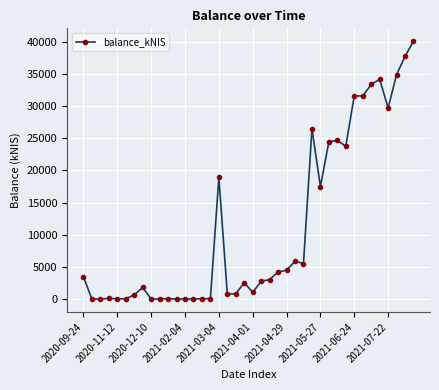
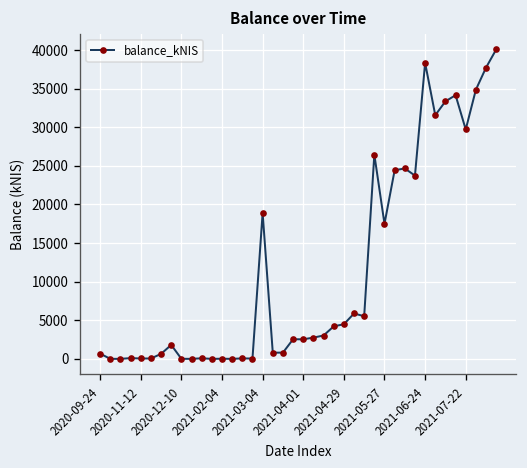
  {
-   "2020-09-24": 3000,
+   "2020-09-24": 1000,
    "2020-11-12": 0,
    "2020-12-10": 0,
    "2021-02-04": 0,
    "2021-03-04": 19000,
-   "2021-04-01": 1000,
+   "2021-04-01": 3000,
    "2021-04-29": 4000,
    "2021-05-27": 17000,
-   "2021-06-24": 32000,
+   "2021-06-24": 38000,
    "2021-07-22": 30000
  }
